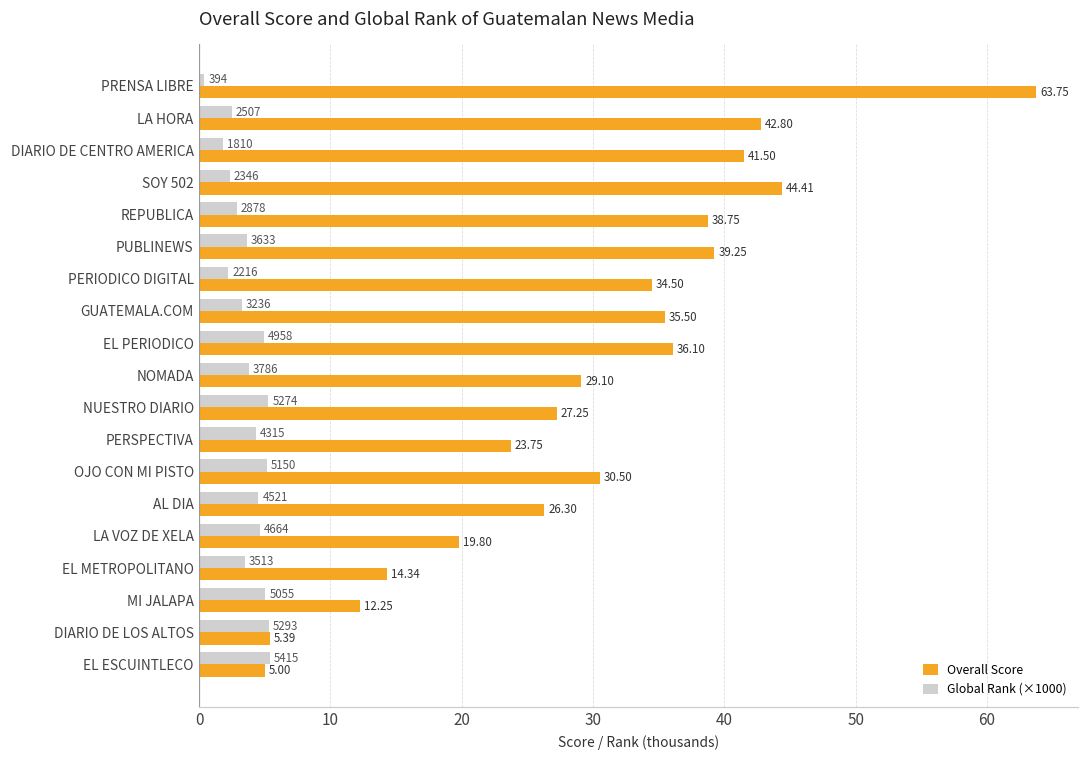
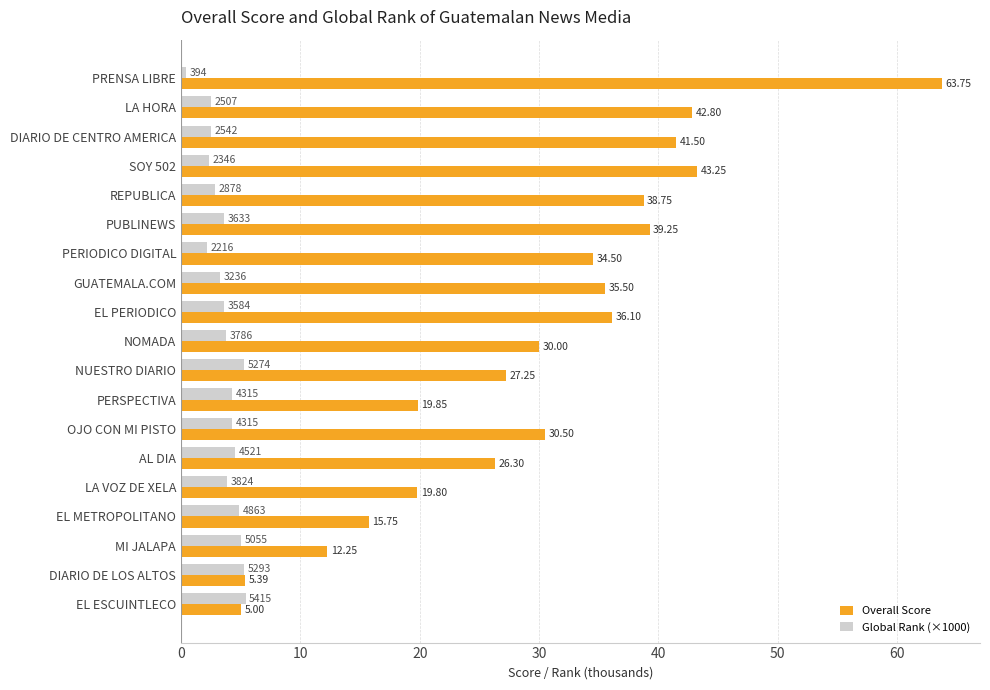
  {
    "Overall Score": {
      "PRENSA LIBRE": 63.75,
      "LA HORA": 42.80,
      "DIARIO DE CENTRO AMERICA": 41.50,
-     "SOY 502": 44.41,
+     "SOY 502": 43.25,
      "REPUBLICA": 38.75,
      "PUBLINEWS": 39.25,
      "PERIODICO DIGITAL": 34.50,
      "GUATEMALA.COM": 35.50,
      "EL PERIODICO": 36.10,
-     "NOMADA": 29.10,
+     "NOMADA": 30.00,
      "NUESTRO DIARIO": 27.25,
-     "PERSPECTIVA": 23.75,
+     "PERSPECTIVA": 19.85,
      "OJO CON MI PISTO": 30.50,
      "AL DIA": 26.30,
      "LA VOZ DE XELA": 19.80,
-     "EL METROPOLITANO": 14.34,
+     "EL METROPOLITANO": 15.75,
      "MI JALAPA": 12.25,
      "DIARIO DE LOS ALTOS": 5.39,
      "EL ESCUINTLECO": 5.00
    },
    "Global Rank (×1000)": {
-     "DIARIO DE CENTRO AMERICA": 1810,
-     "EL PERIODICO": 4958,
-     "OJO CON MI PISTO": 5150,
-     "LA VOZ DE XELA": 4664,
-     "EL METROPOLITANO": 3513
+     "DIARIO DE CENTRO AMERICA": 2542,
+     "EL PERIODICO": 3584,
+     "OJO CON MI PISTO": 4315,
+     "LA VOZ DE XELA": 3824,
+     "EL METROPOLITANO": 4863
    }
  }
